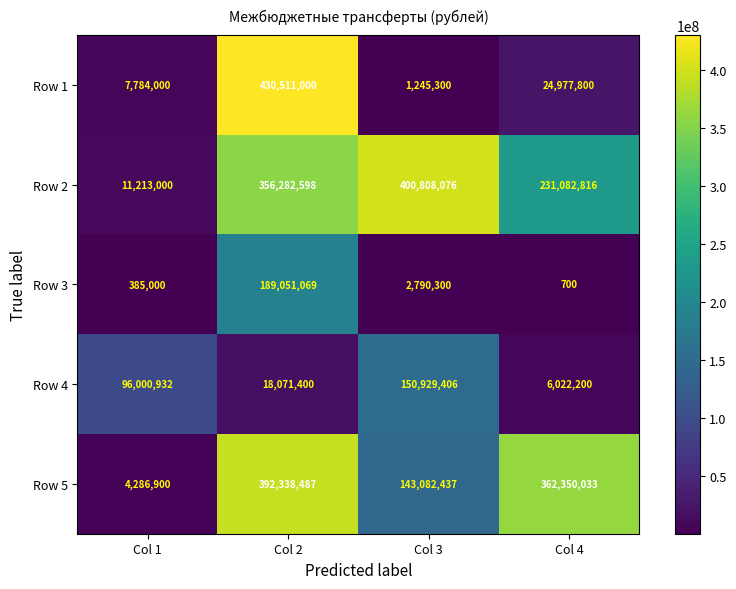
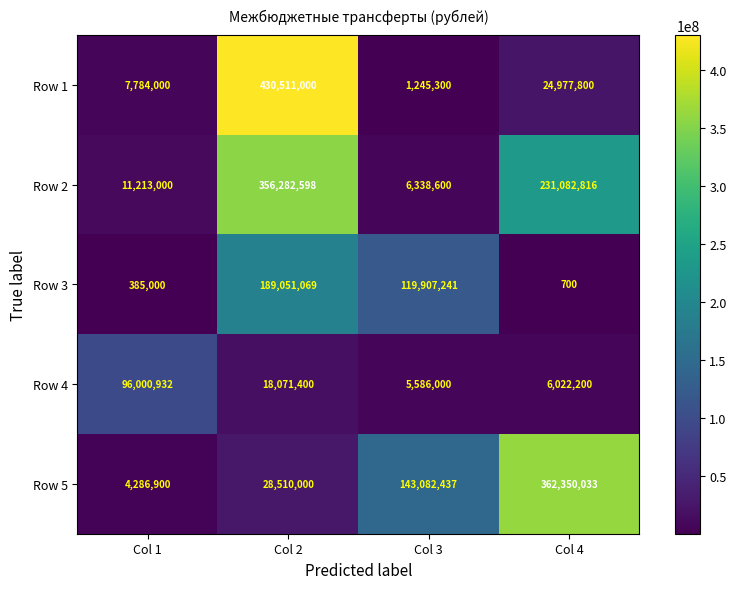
  {
    "Row 1": {
      "Col 1": "7,784,000",
      "Col 2": "430,511,000",
      "Col 3": "1,245,300",
      "Col 4": "24,977,800"
    },
    "Row 2": {
      "Col 1": "11,213,000",
      "Col 2": "356,282,598",
-     "Col 3": "400,808,076",
+     "Col 3": "6,338,600",
      "Col 4": "231,082,816"
    },
    "Row 3": {
      "Col 1": "385,000",
      "Col 2": "189,051,069",
-     "Col 3": "2,790,300",
+     "Col 3": "119,907,241",
      "Col 4": "700"
    },
    "Row 4": {
      "Col 1": "96,000,932",
      "Col 2": "18,071,400",
-     "Col 3": "150,929,406",
+     "Col 3": "5,586,000",
      "Col 4": "6,022,200"
    },
    "Row 5": {
      "Col 1": "4,286,900",
-     "Col 2": "392,338,487",
+     "Col 2": "28,510,000",
      "Col 3": "143,082,437",
      "Col 4": "362,350,033"
    }
  }
